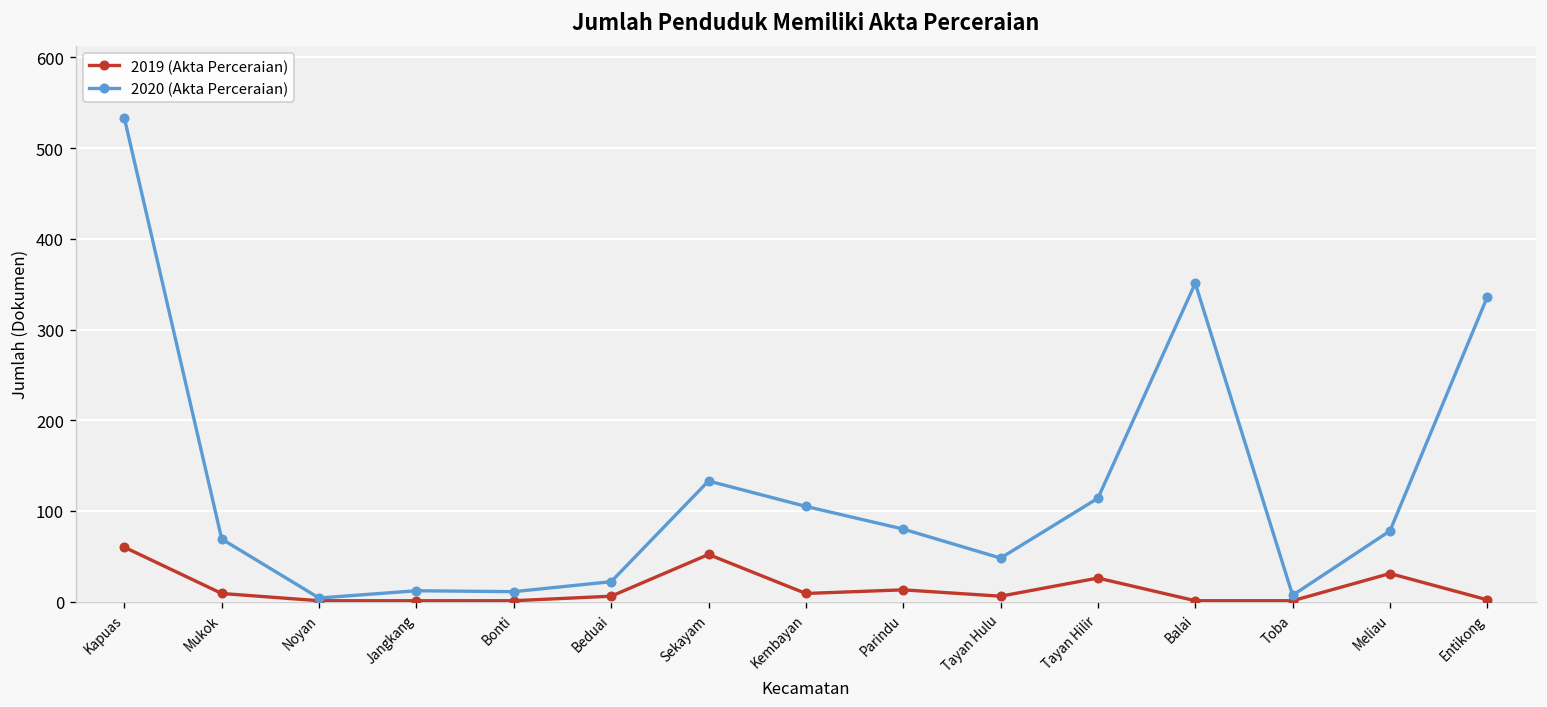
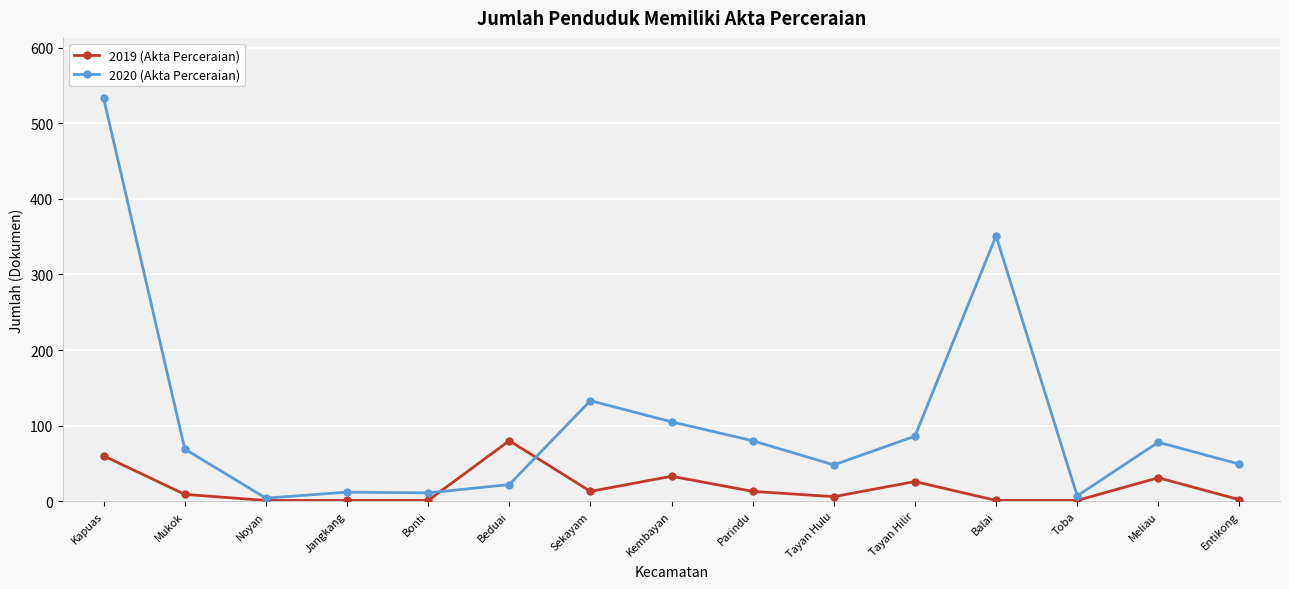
  {
    "2019 (Akta Perceraian)": {
      "Kapuas": 60,
      "Mukok": 10,
      "Jangkang": 0,
      "Bonti": 0,
-     "Beduai": 10,
-     "Sekayam": 50,
-     "Kembayan": 10,
+     "Beduai": 80,
+     "Sekayam": 10,
+     "Kembayan": 30,
      "Parindu": 10,
      "Tayan Hulu": 10,
      "Tayan Hilir": 30,
      "Balai": 0,
      "Toba": 0,
      "Meliau": 30,
      "Entikong": 0
    },
    "2020 (Akta Perceraian)": {
      "Kapuas": 530,
      "Mukok": 70,
      "Jangkang": 10,
      "Bonti": 10,
      "Beduai": 20,
      "Sekayam": 130,
      "Kembayan": 110,
      "Parindu": 80,
      "Tayan Hulu": 50,
-     "Tayan Hilir": 110,
+     "Tayan Hilir": 90,
      "Balai": 350,
      "Toba": 10,
      "Meliau": 80,
-     "Entikong": 340
+     "Entikong": 50
    }
  }
